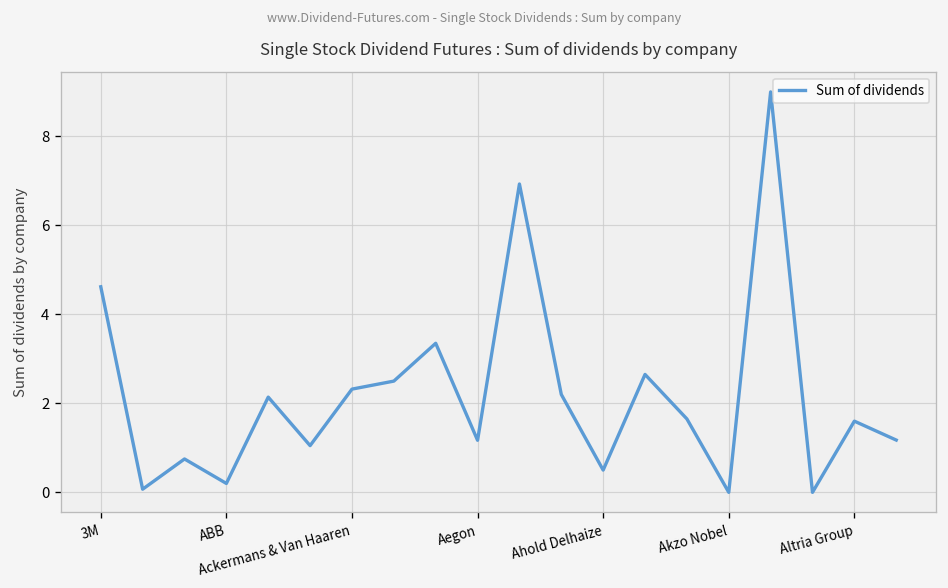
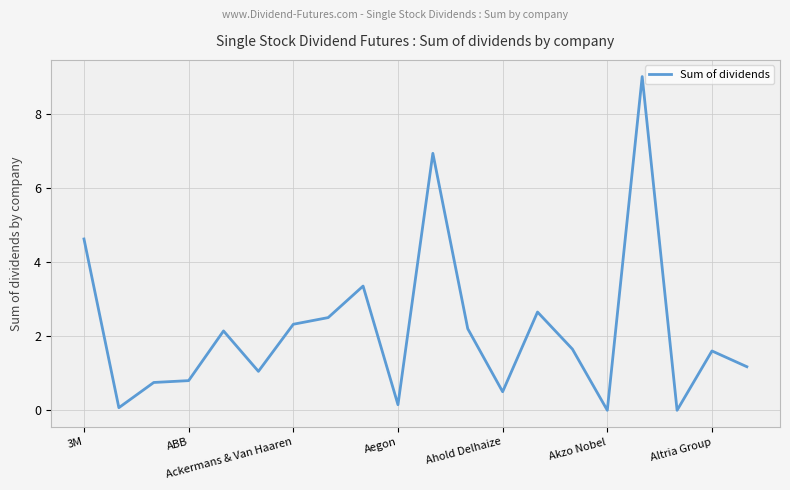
  {
    "3M": 4.6,
-   "ABB": 0.2,
+   "ABB": 0.8,
    "Ackermans & Van Haaren": 2.3,
-   "Aegon": 1.2,
+   "Aegon": 0.2,
    "Ahold Delhaize": 0.5,
    "Akzo Nobel": 0.0,
    "Altria Group": 1.6
  }
